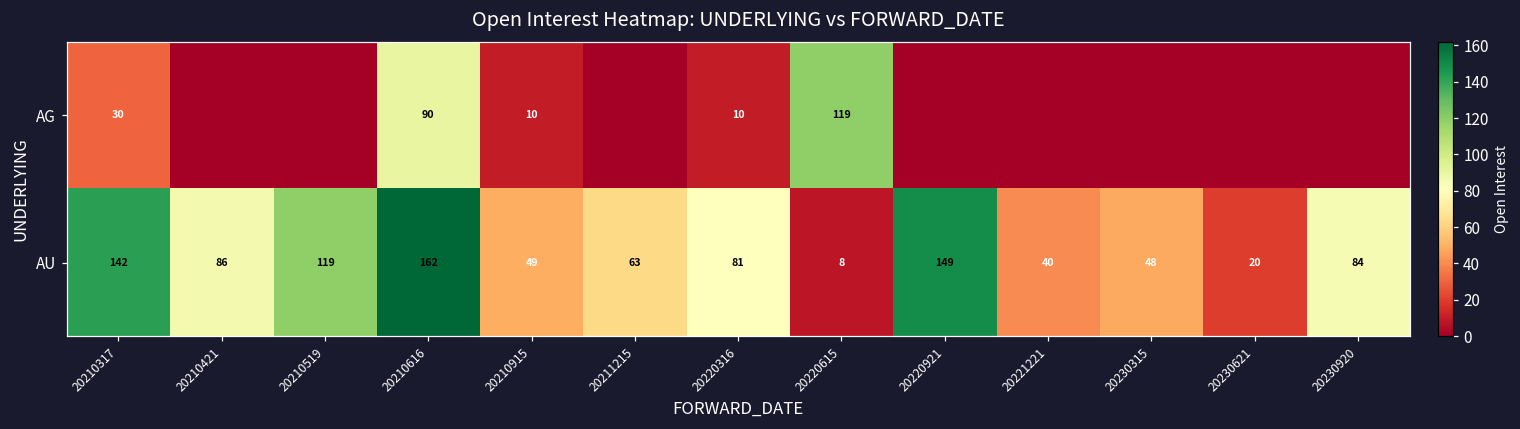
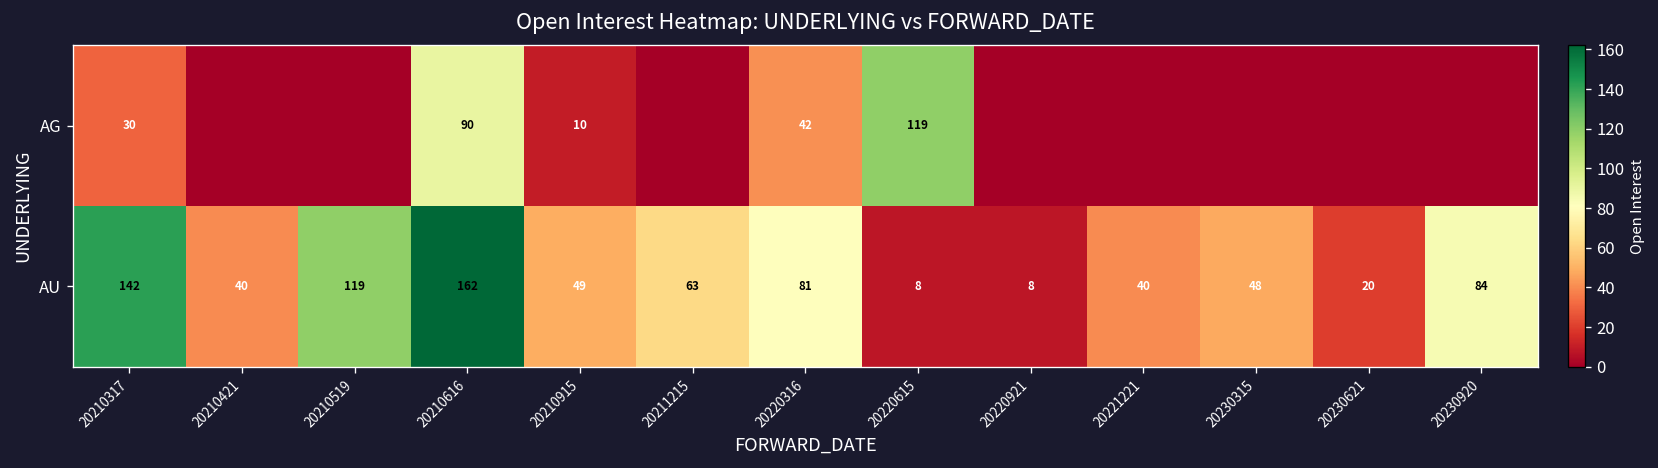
  {
    "AG": {
      "20210317": 30,
      "20210616": 90,
      "20210915": 10,
-     "20220316": 10,
+     "20220316": 42,
      "20220615": 119
    },
    "AU": {
      "20210317": 142,
-     "20210421": 86,
+     "20210421": 40,
      "20210519": 119,
      "20210616": 162,
      "20210915": 49,
      "20211215": 63,
      "20220316": 81,
      "20220615": 8,
-     "20220921": 149,
+     "20220921": 8,
      "20221221": 40,
      "20230315": 48,
      "20230621": 20,
      "20230920": 84
    }
  }
